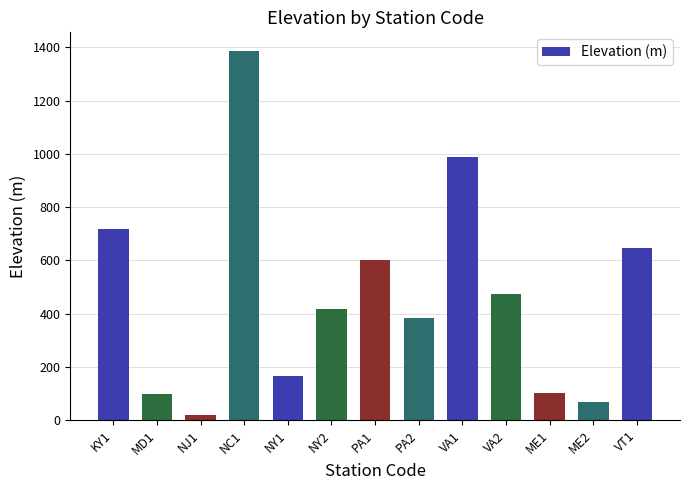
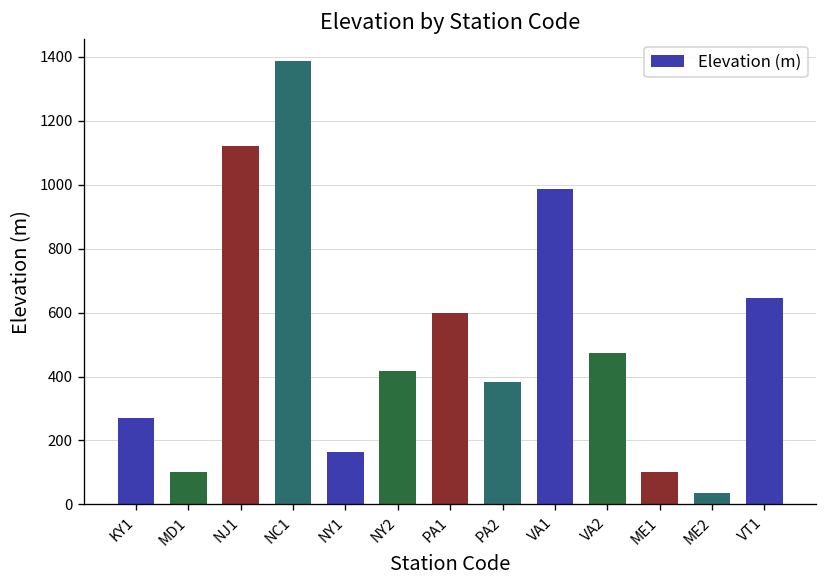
  {
-   "KY1": 720,
+   "KY1": 270,
    "MD1": 100,
-   "NJ1": 20,
+   "NJ1": 1120,
    "NC1": 1390,
    "NY1": 170,
    "NY2": 420,
    "PA1": 600,
    "PA2": 380,
    "VA1": 990,
    "VA2": 480,
    "ME1": 100,
-   "ME2": 70,
+   "ME2": 40,
    "VT1": 650
  }
